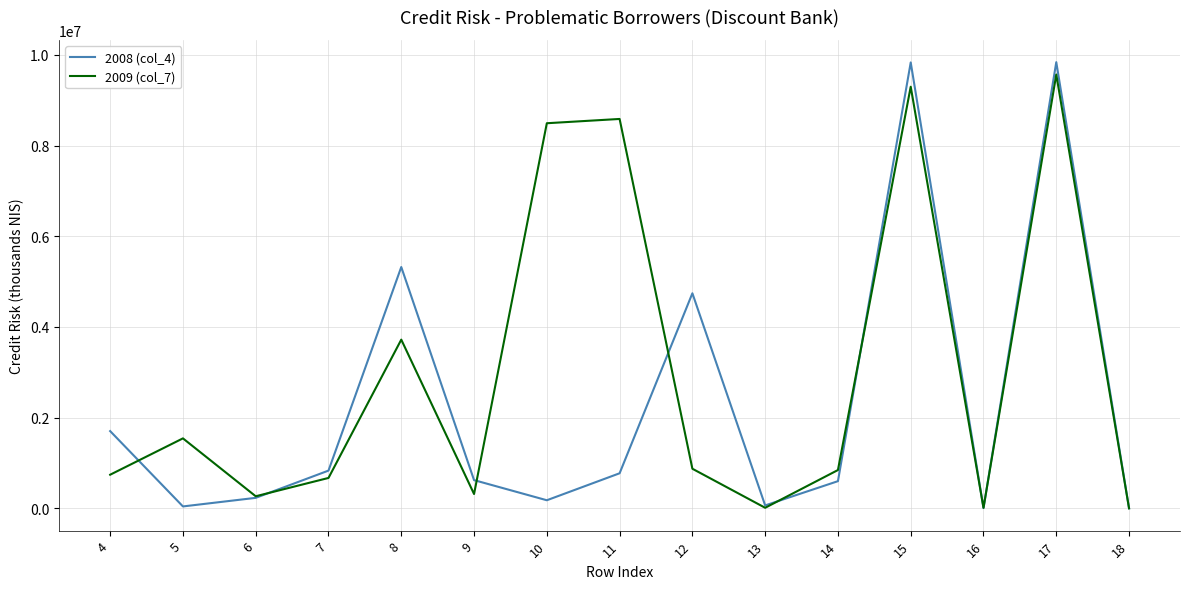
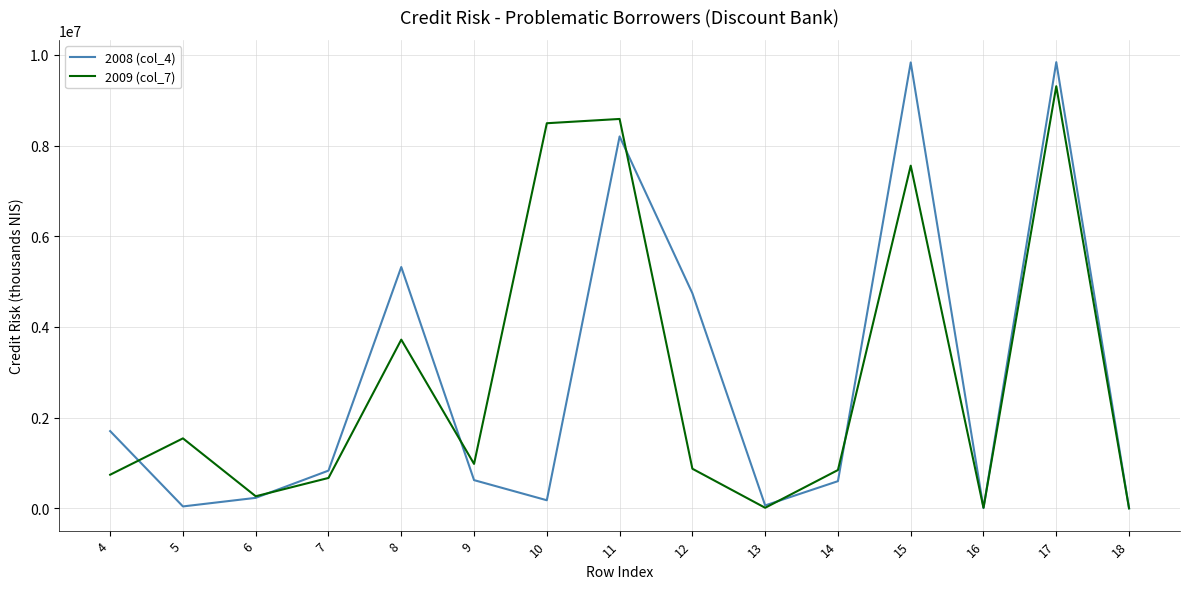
  {
    "2008 (col_4)": {
      "4": 1700000,
      "5": 0,
      "7": 800000,
      "8": 5300000,
      "9": 600000,
      "10": 200000,
-     "11": 800000,
+     "11": 8200000,
      "12": 4700000,
      "14": 600000,
      "15": 9800000,
      "17": 9800000
    },
    "2009 (col_7)": {
      "4": 700000,
      "5": 1500000,
      "7": 700000,
      "8": 3700000,
-     "9": 300000,
+     "9": 1000000,
      "10": 8500000,
      "11": 8600000,
      "12": 900000,
      "14": 800000,
-     "15": 9300000,
-     "17": 9600000
+     "15": 7600000,
+     "17": 9300000
    }
  }
